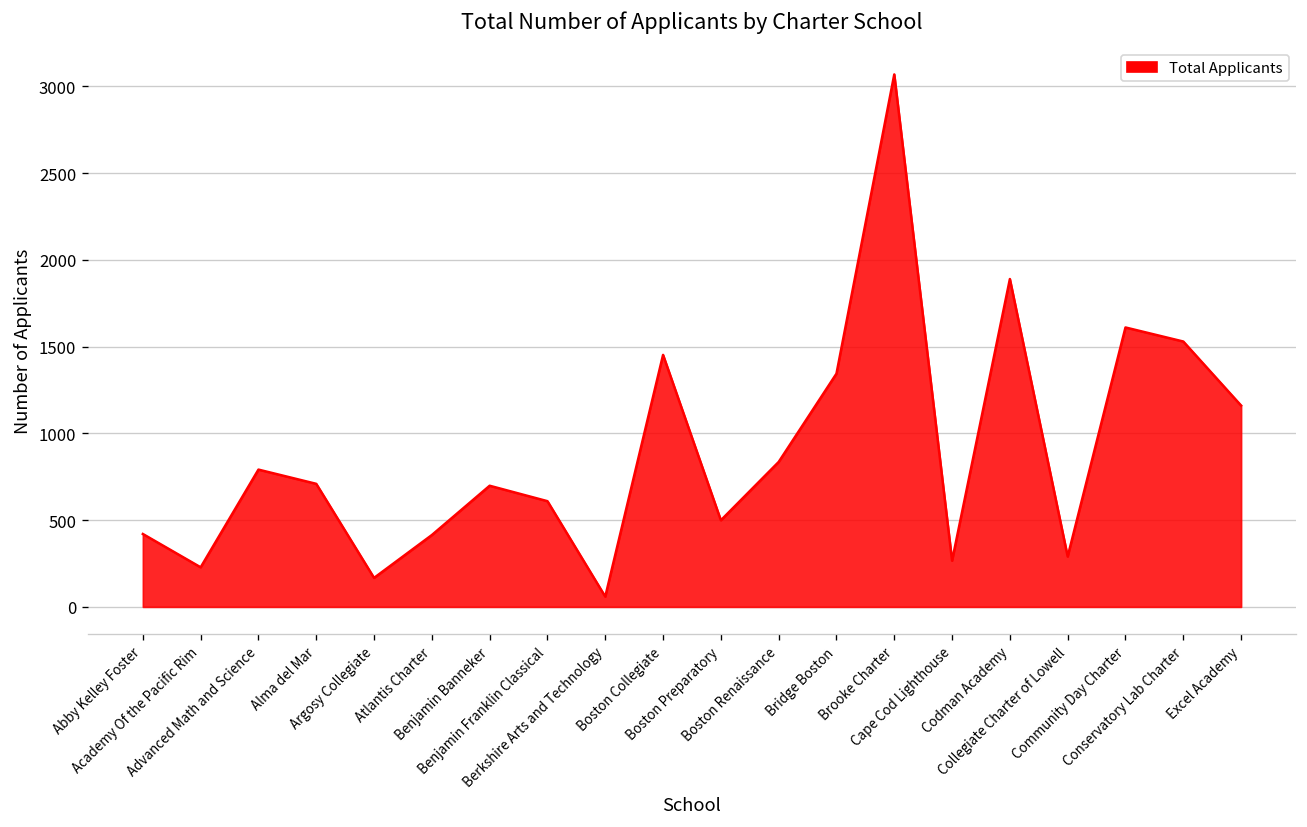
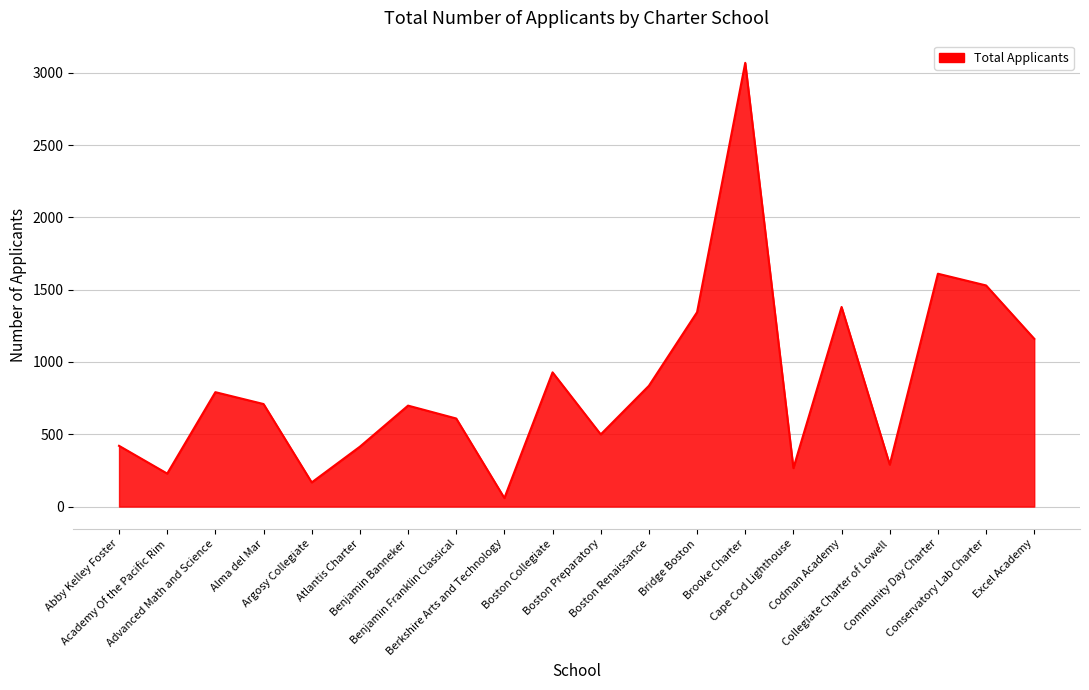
  {
    "Abby Kelley Foster": 420,
    "Academy Of the Pacific Rim": 230,
    "Advanced Math and Science": 790,
    "Alma del Mar": 710,
    "Argosy Collegiate": 170,
    "Atlantis Charter": 410,
    "Benjamin Banneker": 700,
    "Benjamin Franklin Classical": 610,
    "Berkshire Arts and Technology": 60,
-   "Boston Collegiate": 1450,
+   "Boston Collegiate": 930,
    "Boston Preparatory": 500,
    "Boston Renaissance": 840,
    "Bridge Boston": 1340,
    "Brooke Charter": 3070,
    "Cape Cod Lighthouse": 270,
-   "Codman Academy": 1890,
+   "Codman Academy": 1380,
    "Collegiate Charter of Lowell": 290,
    "Community Day Charter": 1610,
    "Conservatory Lab Charter": 1530,
    "Excel Academy": 1160
  }
